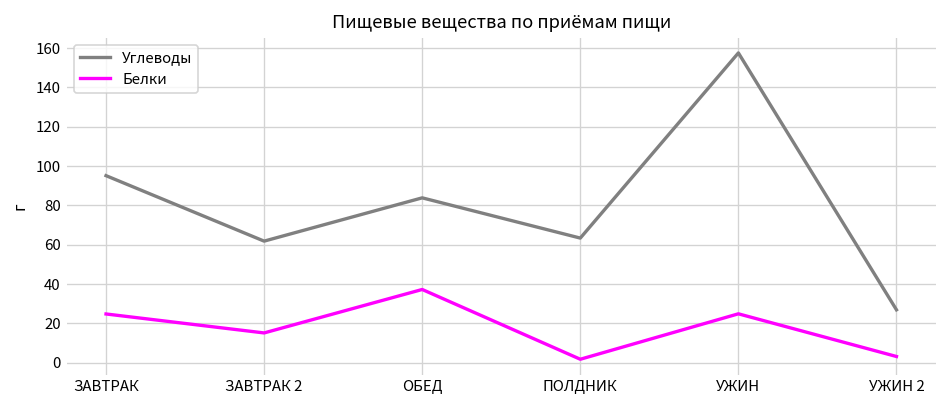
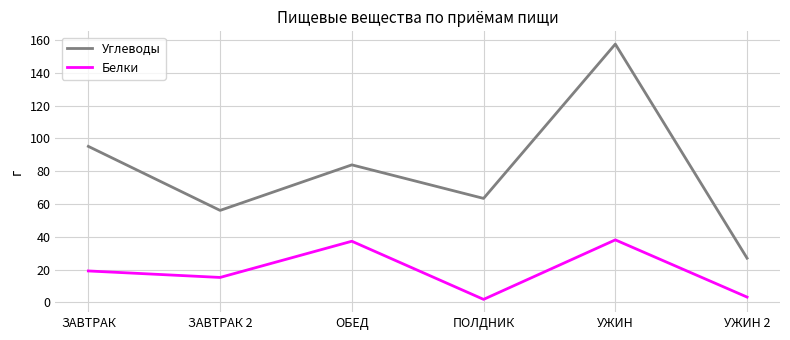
  {
    "Углеводы": {
      "ЗАВТРАК": 95,
-     "ЗАВТРАК 2": 62,
+     "ЗАВТРАК 2": 56,
      "ОБЕД": 84,
      "ПОЛДНИК": 63,
      "УЖИН": 158,
      "УЖИН 2": 27
    },
    "Белки": {
-     "ЗАВТРАК": 25,
+     "ЗАВТРАК": 19,
      "ЗАВТРАК 2": 15,
      "ОБЕД": 37,
      "ПОЛДНИК": 2,
-     "УЖИН": 25,
+     "УЖИН": 38,
      "УЖИН 2": 3
    }
  }
